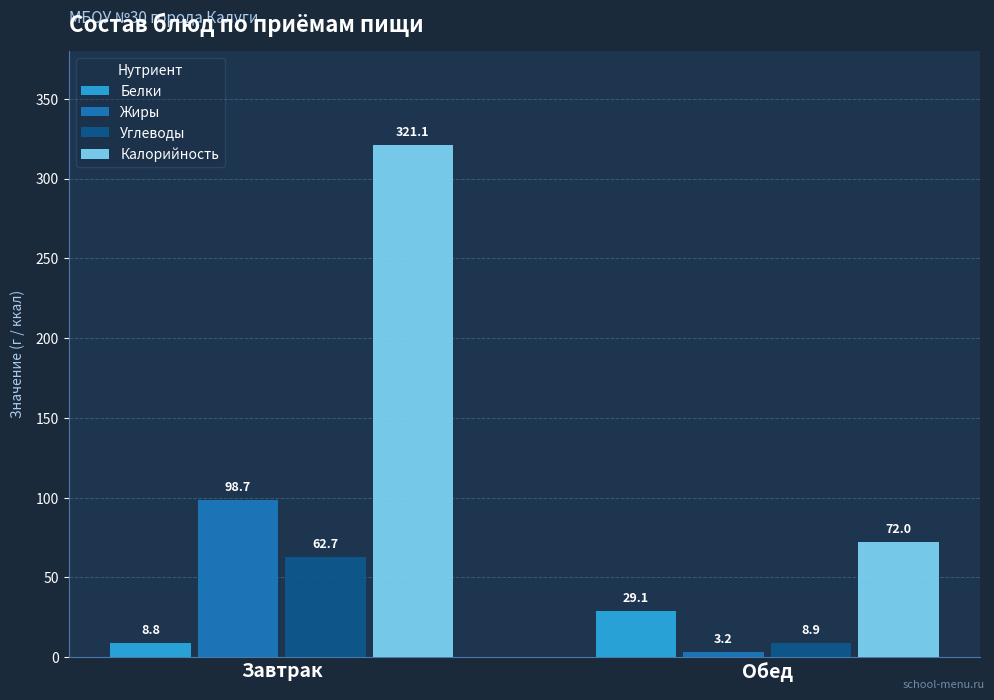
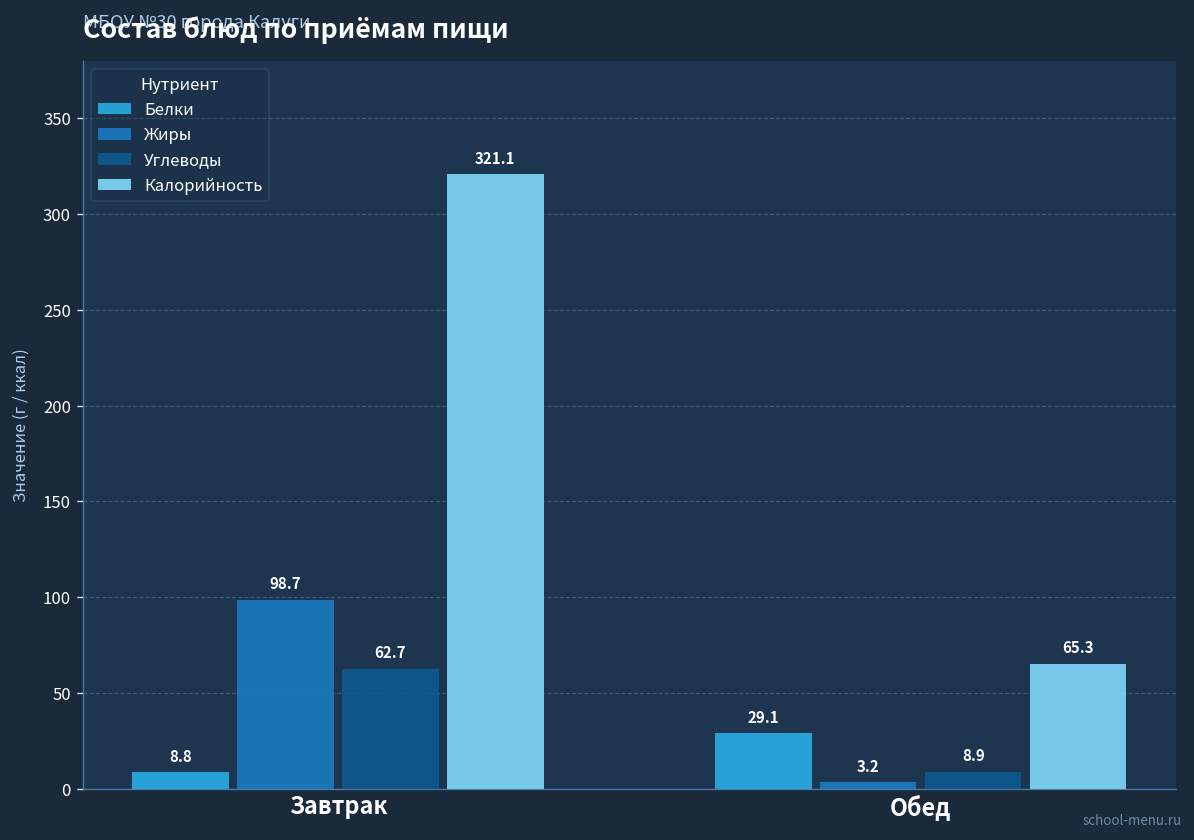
  {
    "Белки": {
      "Завтрак": 8.8,
      "Обед": 29.1
    },
    "Калорийность": {
      "Завтрак": 321.1,
-     "Обед": 72.0
+     "Обед": 65.3
    }
  }
